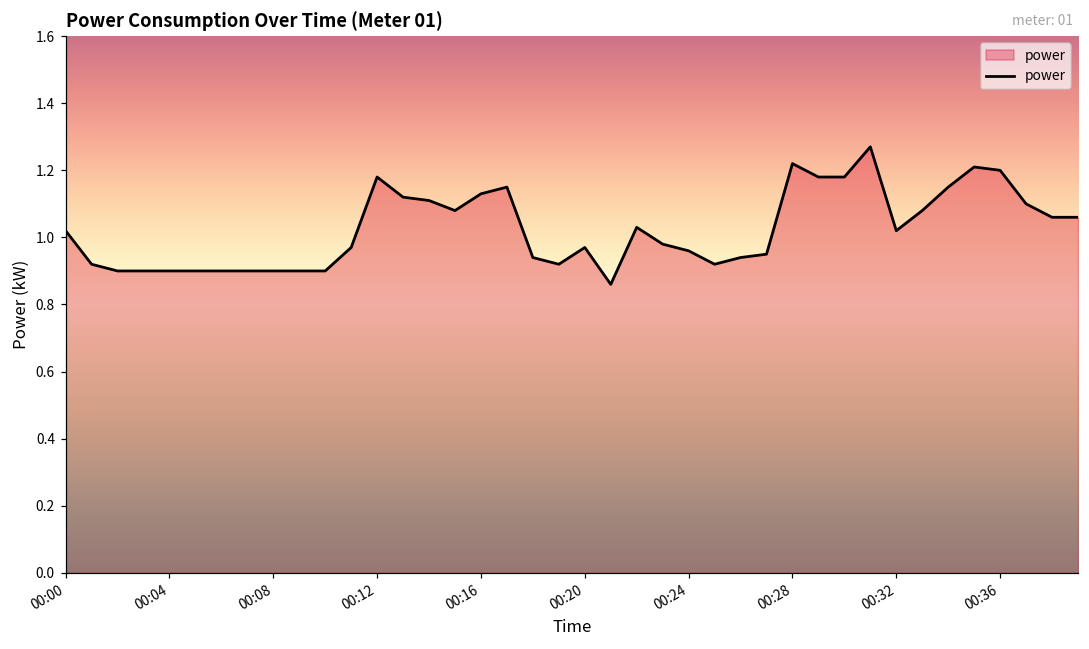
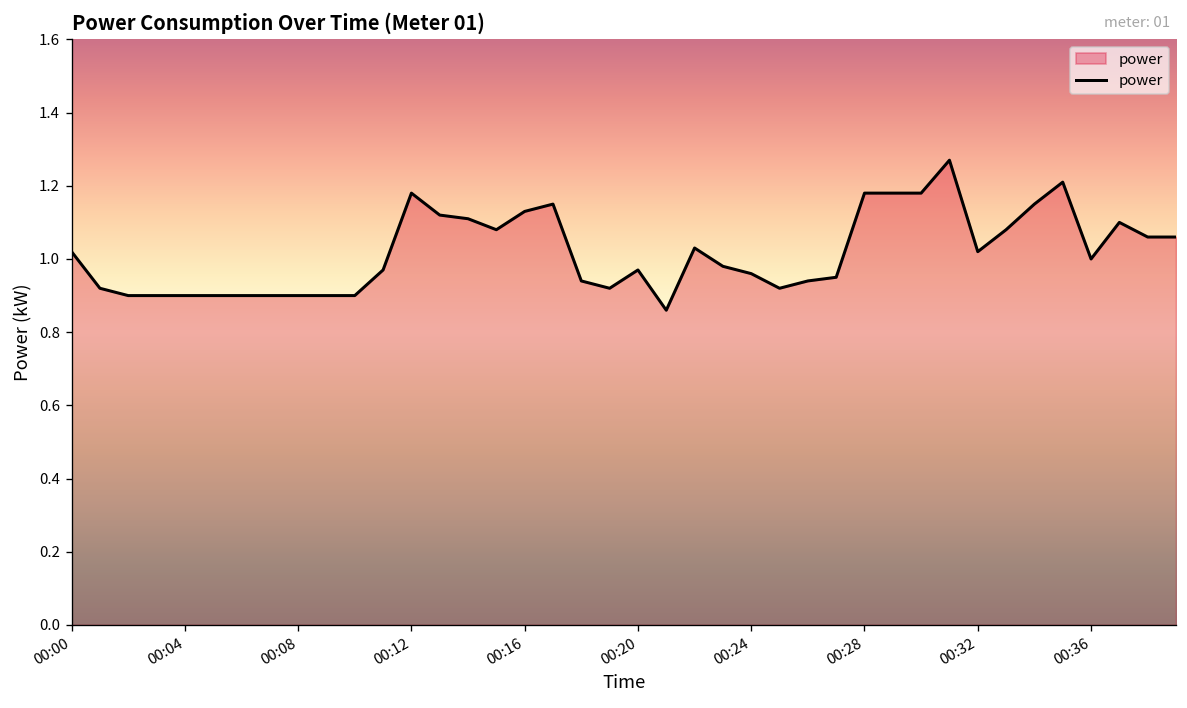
  {
    "00:00": 1.02,
    "00:04": 0.90,
    "00:08": 0.90,
    "00:12": 1.18,
    "00:16": 1.13,
    "00:20": 0.97,
    "00:24": 0.96,
-   "00:28": 1.22,
+   "00:28": 1.18,
    "00:32": 1.02,
-   "00:36": 1.2
+   "00:36": 1.0
  }
